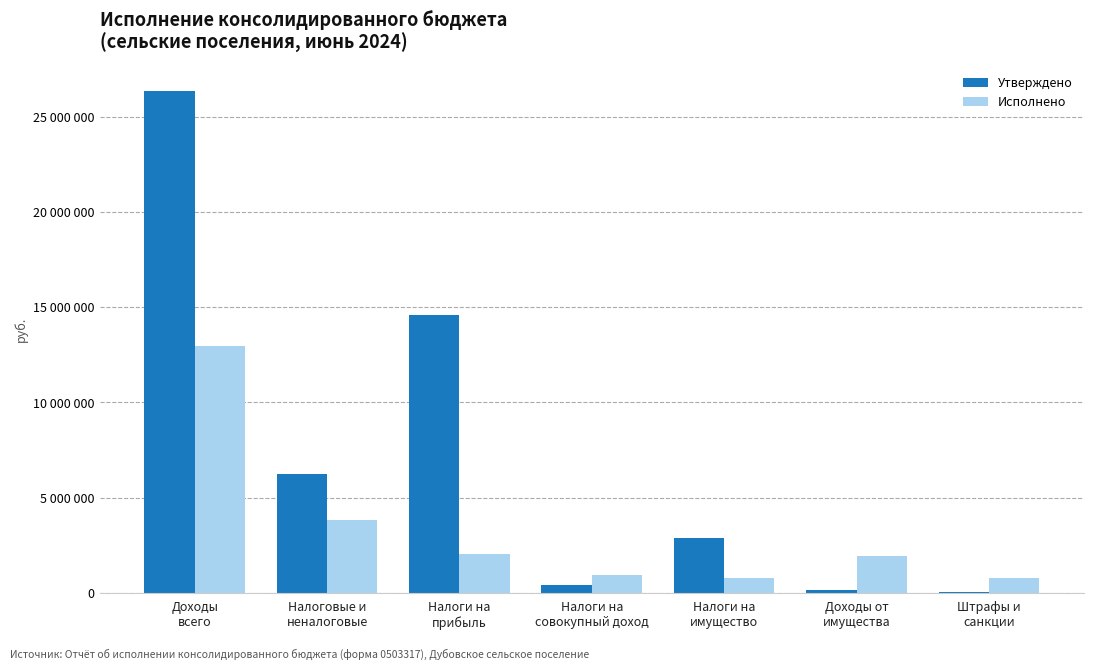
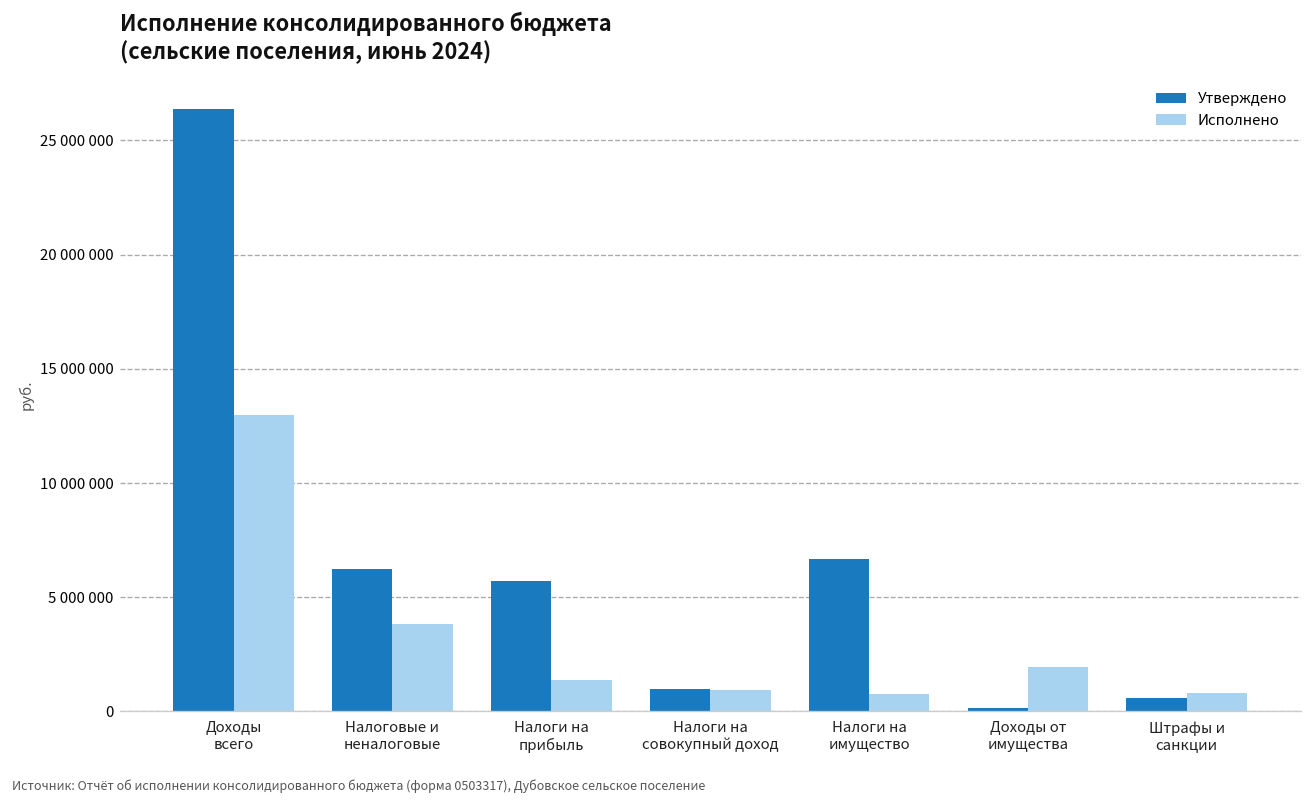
  {
    "Утверждено": {
      "Доходы всего": 26400000,
      "Налоговые и неналоговые": 6200000,
-     "Налоги на прибыль": 14600000,
-     "Налоги на совокупный доход": 400000,
-     "Налоги на имущество": 2900000,
+     "Налоги на прибыль": 5700000,
+     "Налоги на совокупный доход": 1000000,
+     "Налоги на имущество": 6700000,
      "Доходы от имущества": 100000,
-     "Штрафы и санкции": 0
+     "Штрафы и санкции": 600000
    },
    "Исполнено": {
      "Доходы всего": 13000000,
      "Налоговые и неналоговые": 3800000,
-     "Налоги на прибыль": 2000000,
+     "Налоги на прибыль": 1400000,
      "Налоги на совокупный доход": 1000000,
      "Налоги на имущество": 800000,
      "Доходы от имущества": 1900000,
      "Штрафы и санкции": 800000
    }
  }
